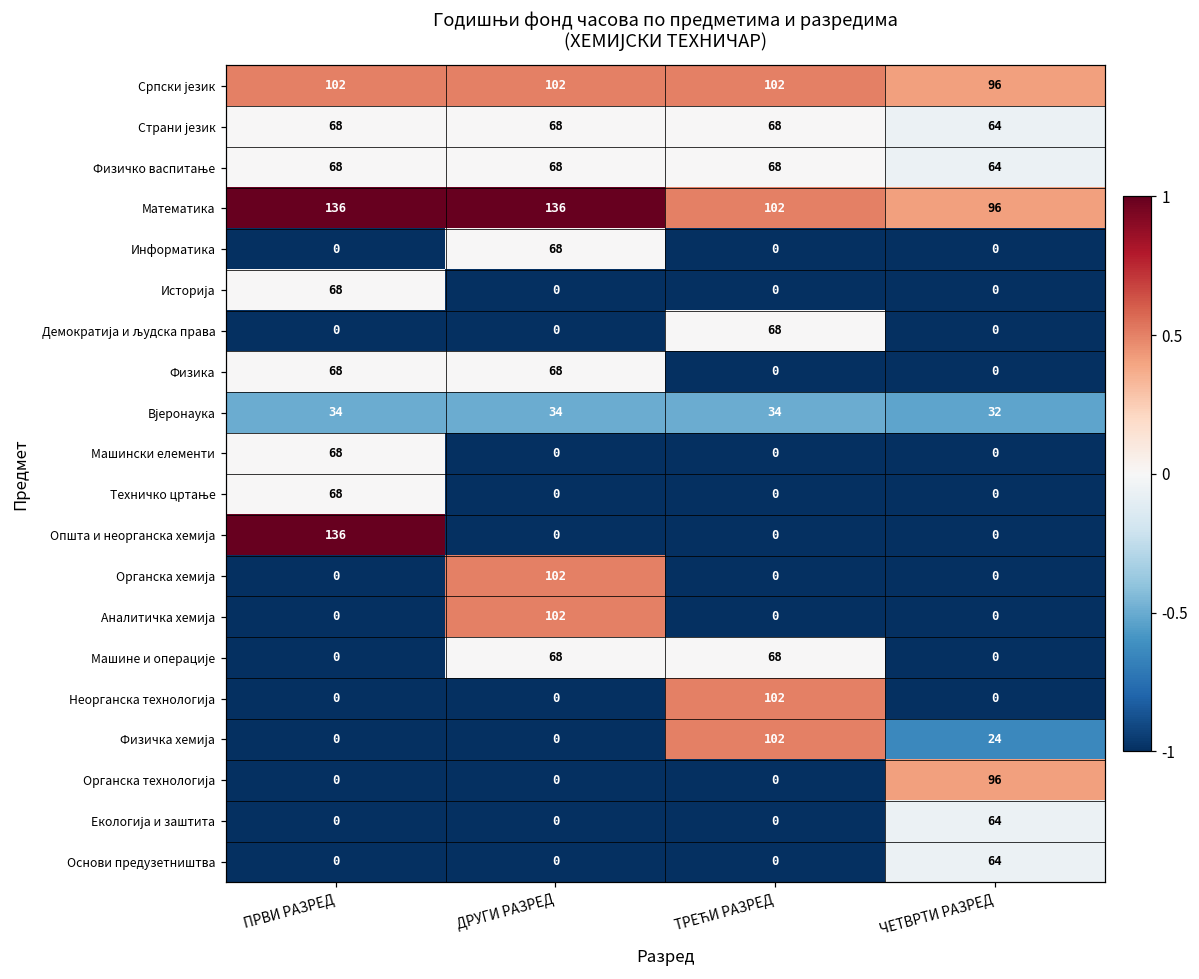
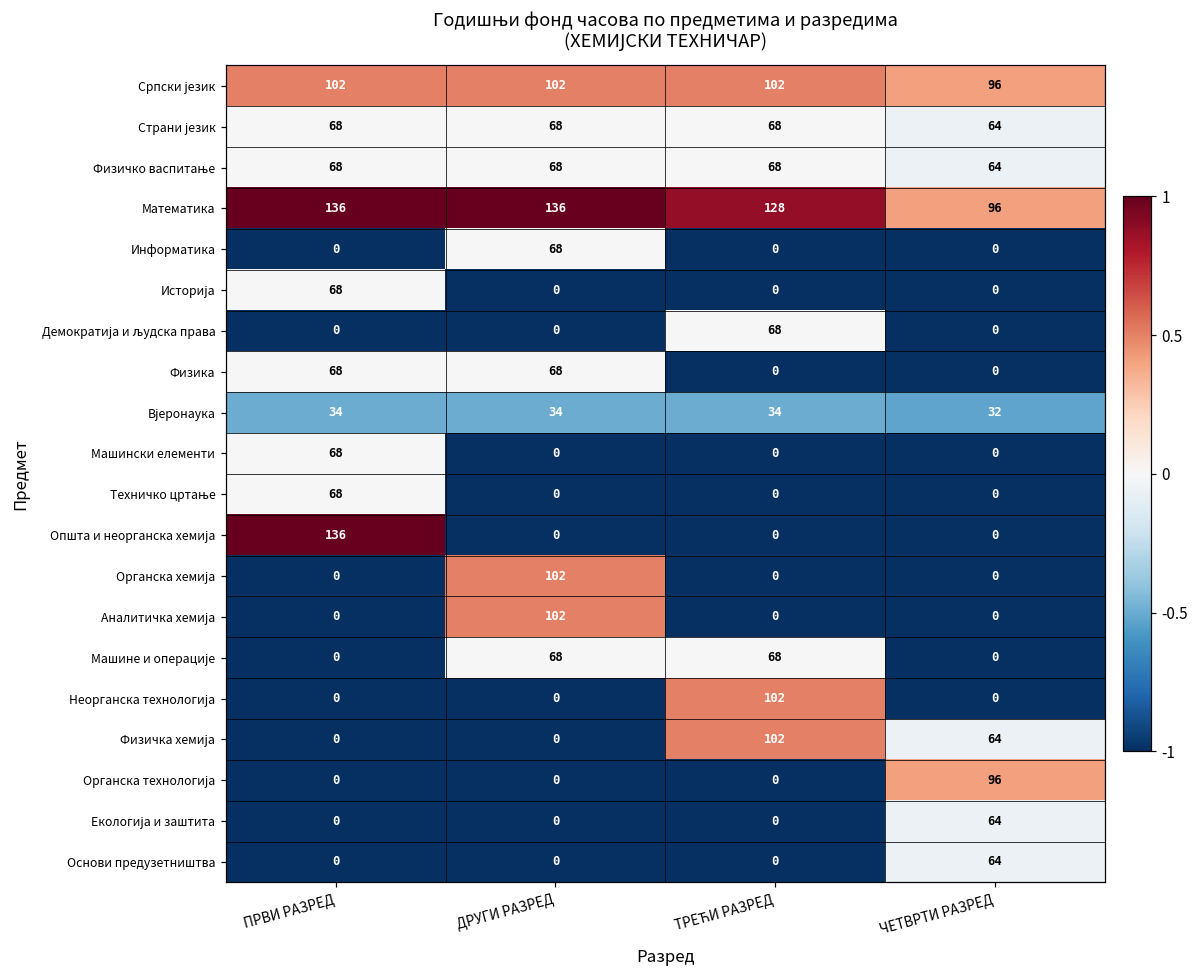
  {
    "Српски језик": {
      "ПРВИ РАЗРЕД": 102,
      "ДРУГИ РАЗРЕД": 102,
      "ТРЕЋИ РАЗРЕД": 102,
      "ЧЕТВРТИ РАЗРЕД": 96
    },
    "Страни језик": {
      "ПРВИ РАЗРЕД": 68,
      "ДРУГИ РАЗРЕД": 68,
      "ТРЕЋИ РАЗРЕД": 68,
      "ЧЕТВРТИ РАЗРЕД": 64
    },
    "Физичко васпитање": {
      "ПРВИ РАЗРЕД": 68,
      "ДРУГИ РАЗРЕД": 68,
      "ТРЕЋИ РАЗРЕД": 68,
      "ЧЕТВРТИ РАЗРЕД": 64
    },
    "Математика": {
      "ПРВИ РАЗРЕД": 136,
      "ДРУГИ РАЗРЕД": 136,
-     "ТРЕЋИ РАЗРЕД": 102,
+     "ТРЕЋИ РАЗРЕД": 128,
      "ЧЕТВРТИ РАЗРЕД": 96
    },
    "Информатика": {
      "ПРВИ РАЗРЕД": 0,
      "ДРУГИ РАЗРЕД": 68,
      "ТРЕЋИ РАЗРЕД": 0,
      "ЧЕТВРТИ РАЗРЕД": 0
    },
    "Историја": {
      "ПРВИ РАЗРЕД": 68,
      "ДРУГИ РАЗРЕД": 0,
      "ТРЕЋИ РАЗРЕД": 0,
      "ЧЕТВРТИ РАЗРЕД": 0
    },
    "Демократија и људска права": {
      "ПРВИ РАЗРЕД": 0,
      "ДРУГИ РАЗРЕД": 0,
      "ТРЕЋИ РАЗРЕД": 68,
      "ЧЕТВРТИ РАЗРЕД": 0
    },
    "Физика": {
      "ПРВИ РАЗРЕД": 68,
      "ДРУГИ РАЗРЕД": 68,
      "ТРЕЋИ РАЗРЕД": 0,
      "ЧЕТВРТИ РАЗРЕД": 0
    },
    "Вјеронаука": {
      "ПРВИ РАЗРЕД": 34,
      "ДРУГИ РАЗРЕД": 34,
      "ТРЕЋИ РАЗРЕД": 34,
      "ЧЕТВРТИ РАЗРЕД": 32
    },
    "Машински елементи": {
      "ПРВИ РАЗРЕД": 68,
      "ДРУГИ РАЗРЕД": 0,
      "ТРЕЋИ РАЗРЕД": 0,
      "ЧЕТВРТИ РАЗРЕД": 0
    },
    "Техничко цртање": {
      "ПРВИ РАЗРЕД": 68,
      "ДРУГИ РАЗРЕД": 0,
      "ТРЕЋИ РАЗРЕД": 0,
      "ЧЕТВРТИ РАЗРЕД": 0
    },
    "Општа и неорганска хемија": {
      "ПРВИ РАЗРЕД": 136,
      "ДРУГИ РАЗРЕД": 0,
      "ТРЕЋИ РАЗРЕД": 0,
      "ЧЕТВРТИ РАЗРЕД": 0
    },
    "Органска хемија": {
      "ПРВИ РАЗРЕД": 0,
      "ДРУГИ РАЗРЕД": 102,
      "ТРЕЋИ РАЗРЕД": 0,
      "ЧЕТВРТИ РАЗРЕД": 0
    },
    "Аналитичка хемија": {
      "ПРВИ РАЗРЕД": 0,
      "ДРУГИ РАЗРЕД": 102,
      "ТРЕЋИ РАЗРЕД": 0,
      "ЧЕТВРТИ РАЗРЕД": 0
    },
    "Машине и операције": {
      "ПРВИ РАЗРЕД": 0,
      "ДРУГИ РАЗРЕД": 68,
      "ТРЕЋИ РАЗРЕД": 68,
      "ЧЕТВРТИ РАЗРЕД": 0
    },
    "Неорганска технологија": {
      "ПРВИ РАЗРЕД": 0,
      "ДРУГИ РАЗРЕД": 0,
      "ТРЕЋИ РАЗРЕД": 102,
      "ЧЕТВРТИ РАЗРЕД": 0
    },
    "Физичка хемија": {
      "ПРВИ РАЗРЕД": 0,
      "ДРУГИ РАЗРЕД": 0,
      "ТРЕЋИ РАЗРЕД": 102,
-     "ЧЕТВРТИ РАЗРЕД": 24
+     "ЧЕТВРТИ РАЗРЕД": 64
    },
    "Органска технологија": {
      "ПРВИ РАЗРЕД": 0,
      "ДРУГИ РАЗРЕД": 0,
      "ТРЕЋИ РАЗРЕД": 0,
      "ЧЕТВРТИ РАЗРЕД": 96
    },
    "Екологија и заштита": {
      "ПРВИ РАЗРЕД": 0,
      "ДРУГИ РАЗРЕД": 0,
      "ТРЕЋИ РАЗРЕД": 0,
      "ЧЕТВРТИ РАЗРЕД": 64
    },
    "Основи предузетништва": {
      "ПРВИ РАЗРЕД": 0,
      "ДРУГИ РАЗРЕД": 0,
      "ТРЕЋИ РАЗРЕД": 0,
      "ЧЕТВРТИ РАЗРЕД": 64
    }
  }
